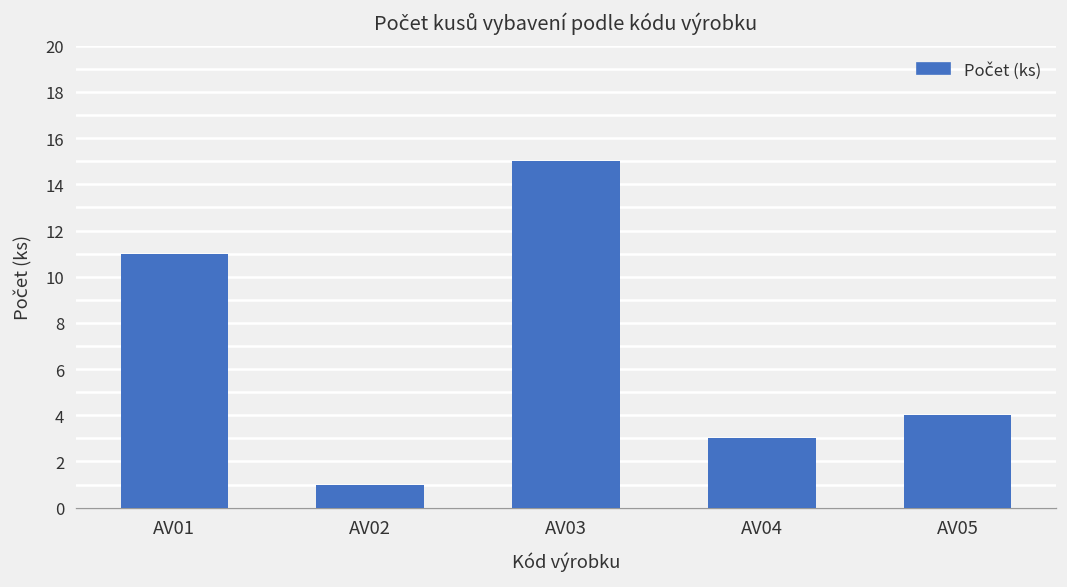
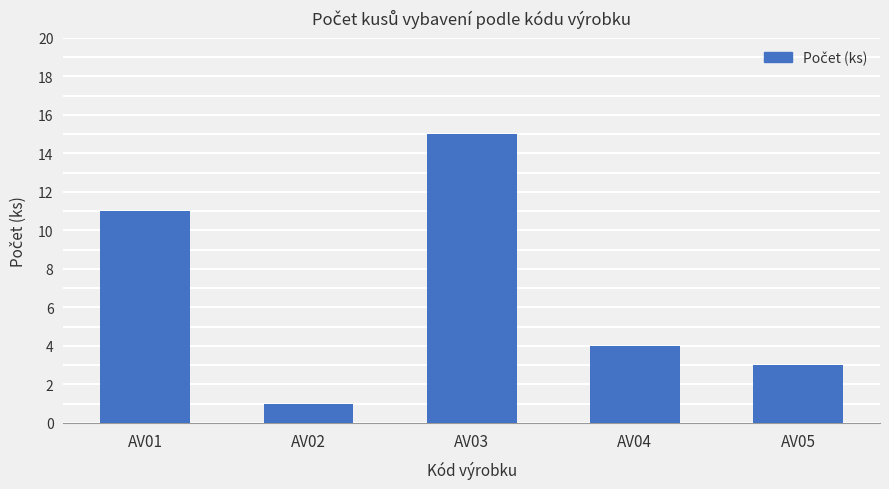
  {
    "AV01": 11,
    "AV02": 1,
    "AV03": 15,
-   "AV04": 3,
-   "AV05": 4
+   "AV04": 4,
+   "AV05": 3
  }
